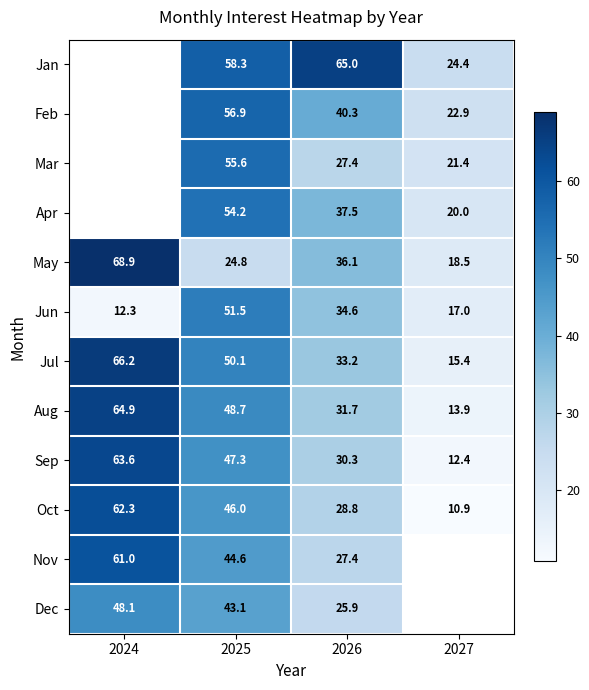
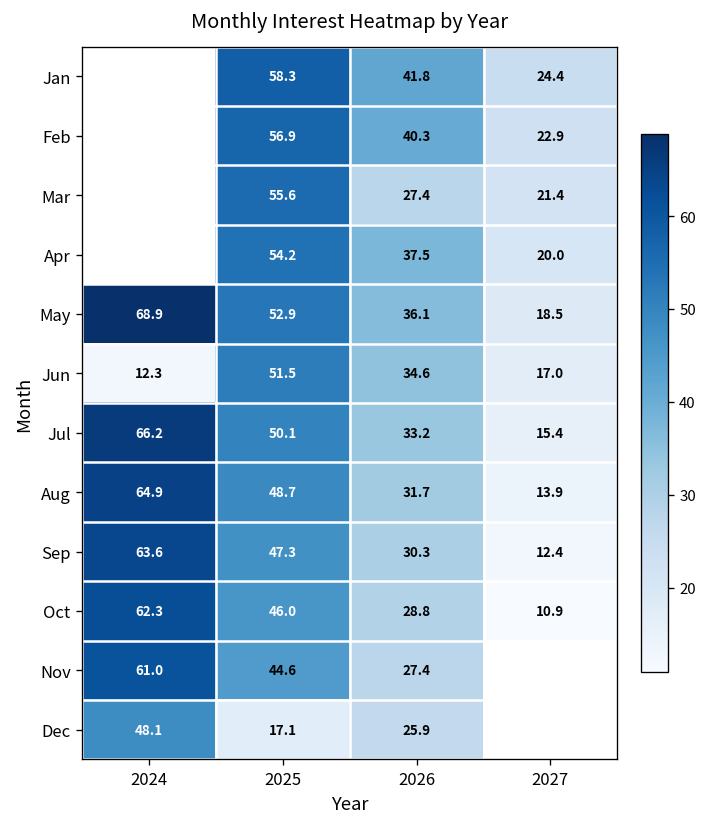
  {
    "Jan": {
      "2025": 58.3,
-     "2026": 65.0,
+     "2026": 41.8,
      "2027": 24.4
    },
    "Feb": {
      "2025": 56.9,
      "2026": 40.3,
      "2027": 22.9
    },
    "Mar": {
      "2025": 55.6,
      "2026": 27.4,
      "2027": 21.4
    },
    "Apr": {
      "2025": 54.2,
      "2026": 37.5,
      "2027": 20.0
    },
    "May": {
      "2024": 68.9,
-     "2025": 24.8,
+     "2025": 52.9,
      "2026": 36.1,
      "2027": 18.5
    },
    "Jun": {
      "2024": 12.3,
      "2025": 51.5,
      "2026": 34.6,
      "2027": 17.0
    },
    "Jul": {
      "2024": 66.2,
      "2025": 50.1,
      "2026": 33.2,
      "2027": 15.4
    },
    "Aug": {
      "2024": 64.9,
      "2025": 48.7,
      "2026": 31.7,
      "2027": 13.9
    },
    "Sep": {
      "2024": 63.6,
      "2025": 47.3,
      "2026": 30.3,
      "2027": 12.4
    },
    "Oct": {
      "2024": 62.3,
      "2025": 46.0,
      "2026": 28.8,
      "2027": 10.9
    },
    "Nov": {
      "2024": 61.0,
      "2025": 44.6,
      "2026": 27.4
    },
    "Dec": {
      "2024": 48.1,
-     "2025": 43.1,
+     "2025": 17.1,
      "2026": 25.9
    }
  }
